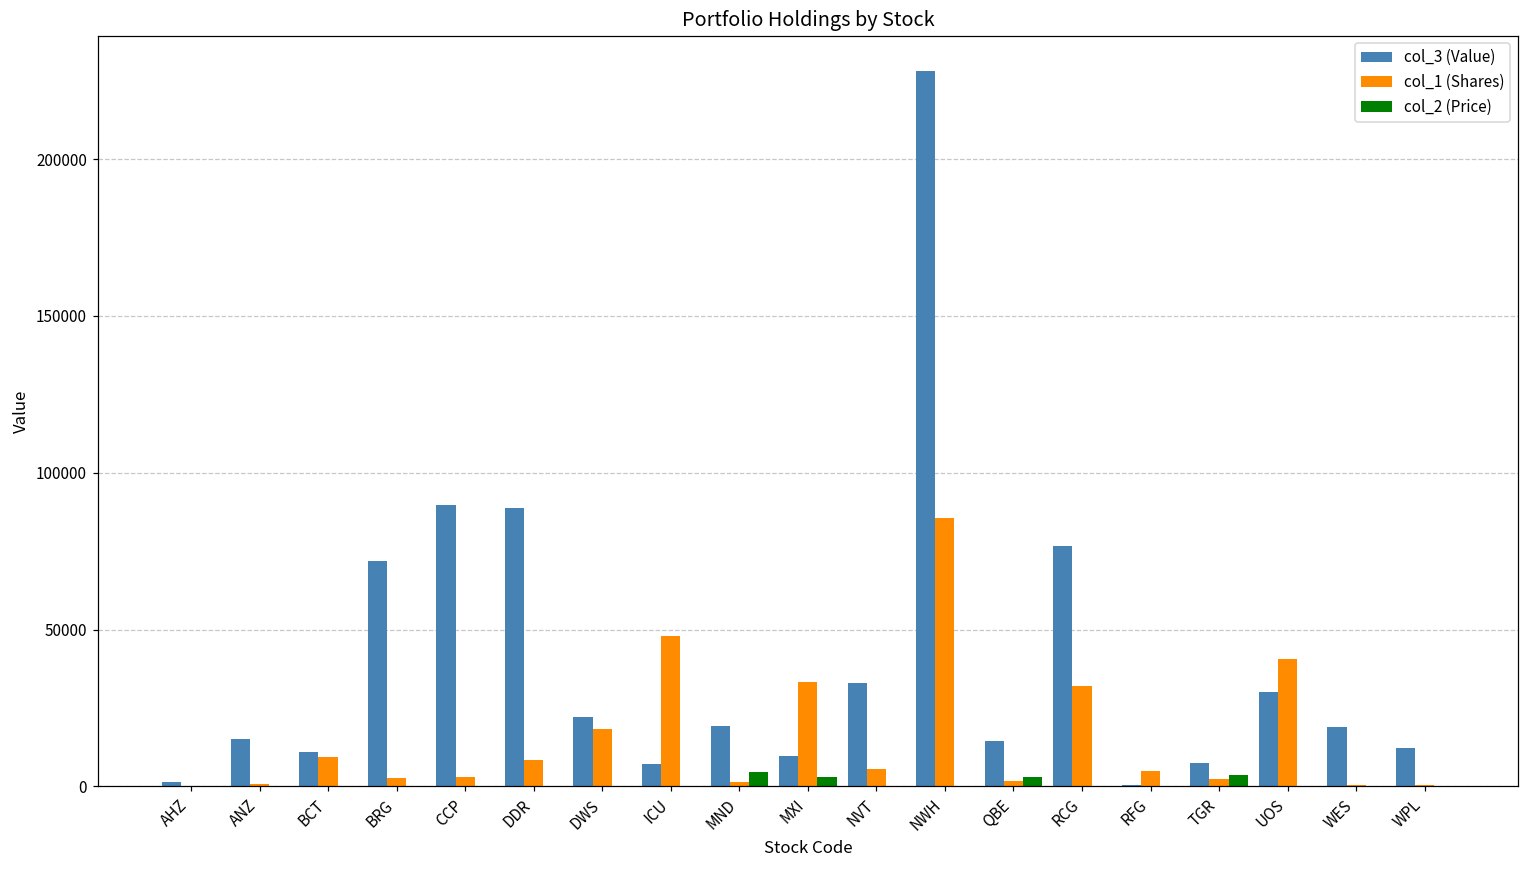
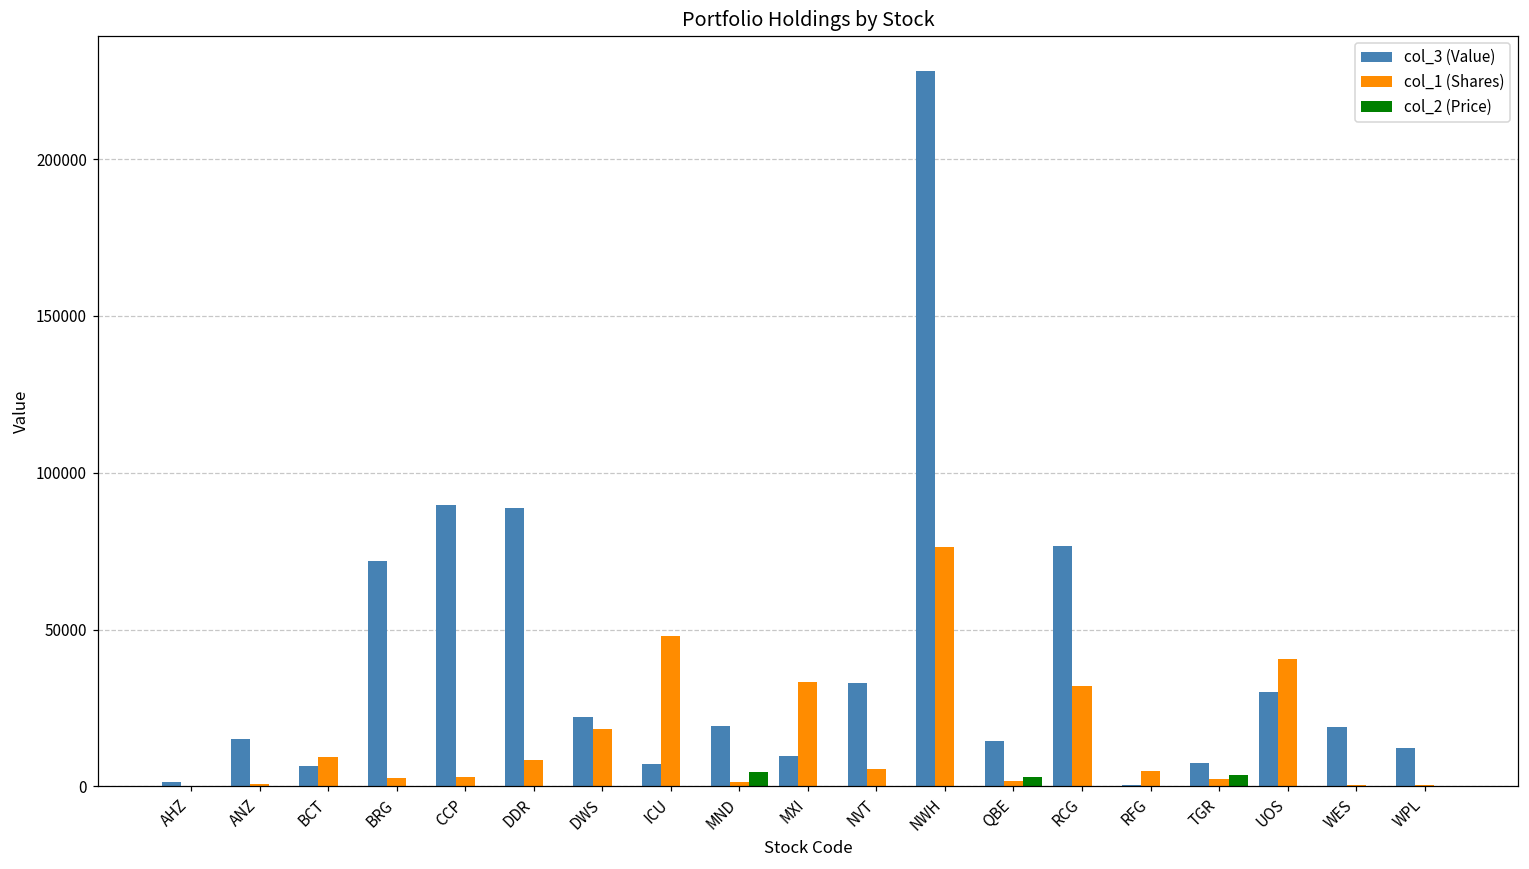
  {
    "col_3 (Value)": {
      "AHZ": 1000,
      "ANZ": 15000,
-     "BCT": 11000,
+     "BCT": 6000,
      "BRG": 72000,
      "CCP": 90000,
      "DDR": 89000,
      "DWS": 22000,
      "ICU": 7000,
      "MND": 19000,
      "MXI": 10000,
      "NVT": 33000,
      "NWH": 228000,
      "QBE": 14000,
      "RCG": 77000,
      "TGR": 8000,
      "UOS": 30000,
      "WES": 19000,
      "WPL": 12000
    },
    "col_1 (Shares)": {
      "BCT": 10000,
      "BRG": 3000,
      "CCP": 3000,
      "DDR": 8000,
      "DWS": 18000,
      "ICU": 48000,
      "MND": 1000,
      "MXI": 33000,
      "NVT": 6000,
-     "NWH": 85000,
+     "NWH": 76000,
      "QBE": 2000,
      "RCG": 32000,
      "RFG": 5000,
      "TGR": 2000,
      "UOS": 41000
    },
    "col_2 (Price)": {
      "MND": 5000,
-     "MXI": 3000,
+     "MXI": 0,
      "QBE": 3000,
      "TGR": 4000
    }
  }
